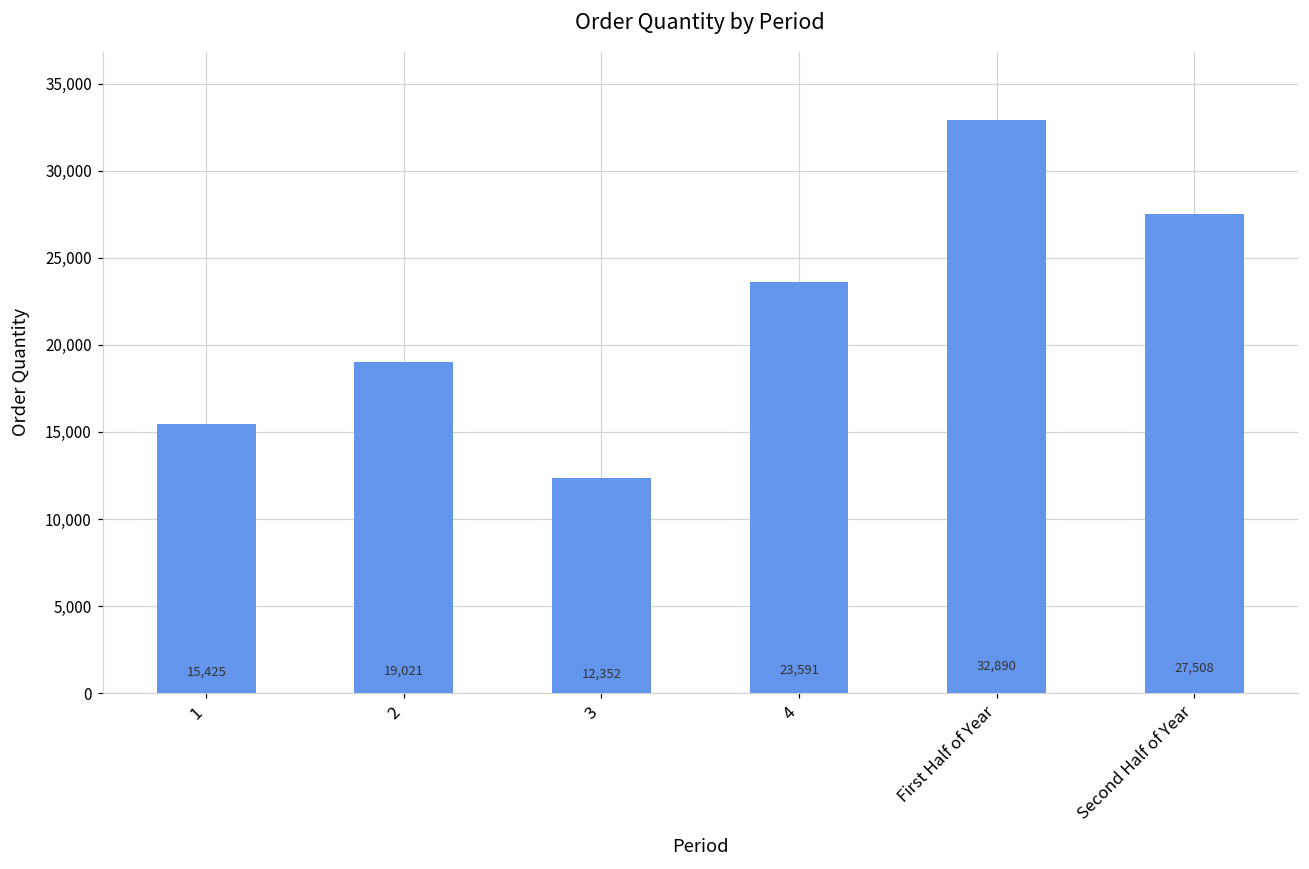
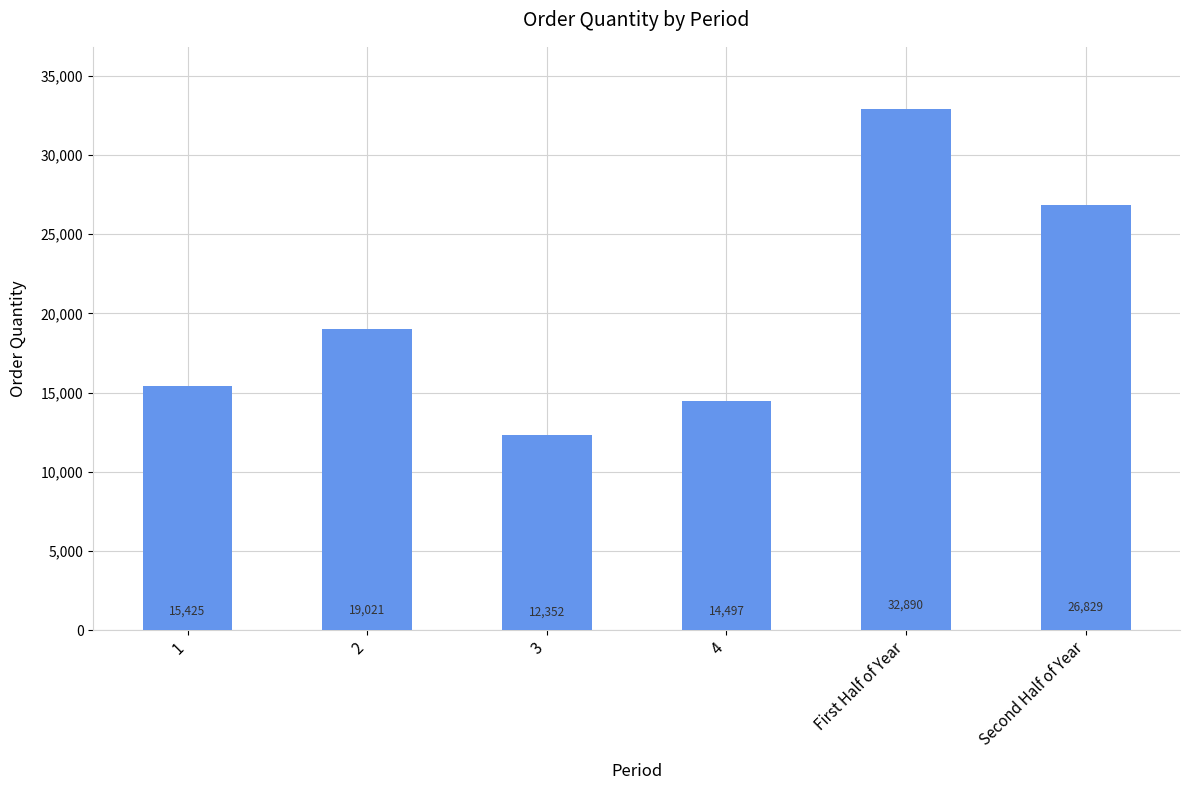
  {
    "1": "15,425",
    "2": "19,021",
    "3": "12,352",
-   "4": "23,591",
+   "4": "14,497",
    "First Half of Year": "32,890",
-   "Second Half of Year": "27,508"
+   "Second Half of Year": "26,829"
  }
